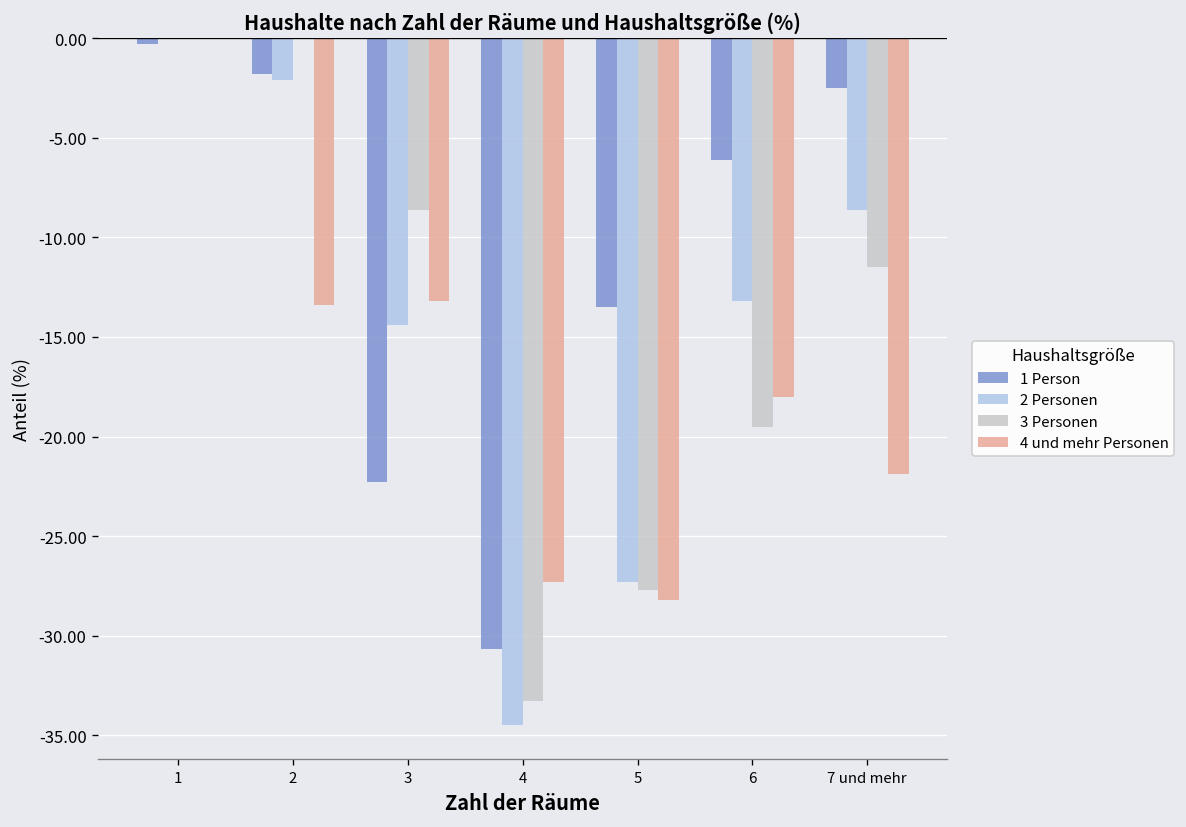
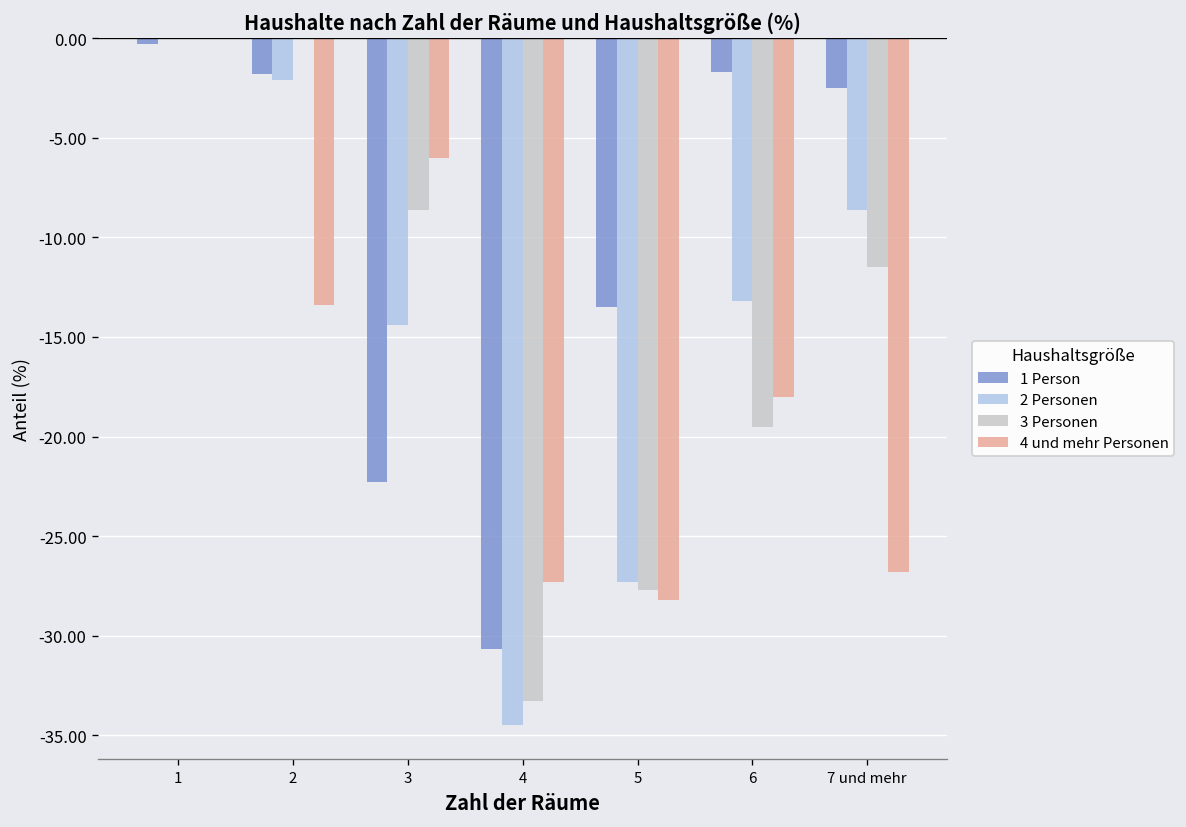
  {
    "1 Person": {
      "1": -0.3,
      "2": -1.8,
      "3": -22.3,
      "4": -30.7,
      "5": -13.5,
-     "6": -6.1,
+     "6": -1.7,
      "7 und mehr": -2.5
    },
    "4 und mehr Personen": {
      "1": 0.0,
      "2": -13.4,
-     "3": -13.2,
+     "3": -6.0,
      "4": -27.3,
      "5": -28.2,
      "6": -18.0,
-     "7 und mehr": -21.9
+     "7 und mehr": -26.8
    }
  }
